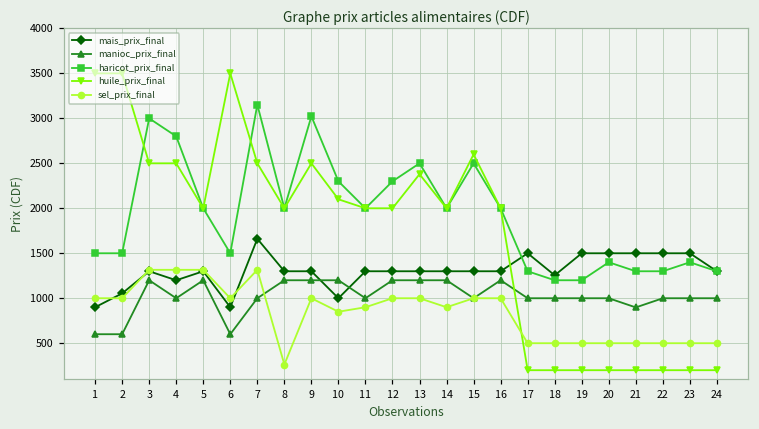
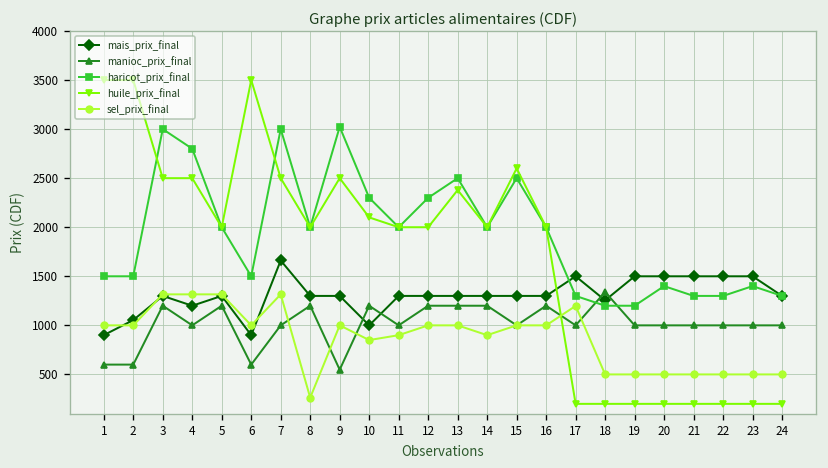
  {
    "mais_prix_final": {
      "1": 900,
      "2": 1100,
      "4": 1200,
      "6": 900,
      "7": 1700,
      "8": 1300,
      "9": 1300,
      "10": 1000,
      "11": 1300,
      "12": 1300,
      "13": 1300,
      "14": 1300,
      "15": 1300,
      "16": 1300,
      "17": 1500,
      "18": 1300,
      "19": 1500,
      "20": 1500,
      "21": 1500,
      "22": 1500,
      "23": 1500
    },
    "manioc_prix_final": {
      "1": 600,
      "2": 600,
      "3": 1200,
      "4": 1000,
      "5": 1200,
      "6": 600,
      "7": 1000,
      "8": 1200,
-     "9": 1200,
+     "9": 500,
      "10": 1200,
      "11": 1000,
      "12": 1200,
      "13": 1200,
      "14": 1200,
      "16": 1200,
      "17": 1000,
-     "18": 1000,
+     "18": 1300,
      "19": 1000,
      "20": 1000,
-     "21": 900,
+     "21": 1000,
      "22": 1000,
      "23": 1000,
      "24": 1000
    },
    "haricot_prix_final": {
      "1": 1500,
      "2": 1500,
      "3": 3000,
      "4": 2800,
      "6": 1500,
-     "7": 3200,
+     "7": 3000,
      "9": 3000,
      "10": 2300,
      "12": 2300,
      "13": 2500,
      "15": 2500,
      "17": 1300,
      "18": 1200,
      "19": 1200,
      "20": 1400,
      "21": 1300,
      "22": 1300,
      "23": 1400
    },
    "huile_prix_final": {
      "3": 2500,
      "4": 2500,
      "6": 3500,
      "7": 2500,
      "9": 2500,
      "10": 2100,
      "12": 2000,
      "13": 2400,
      "15": 2600,
      "17": 200,
      "18": 200,
      "19": 200,
      "20": 200,
      "21": 200,
      "22": 200,
      "23": 200,
      "24": 200
    },
    "sel_prix_final": {
      "1": 1000,
      "2": 1000,
      "4": 1300,
      "6": 1000,
      "7": 1300,
      "8": 300,
      "9": 1000,
      "10": 900,
      "11": 900,
      "12": 1000,
      "13": 1000,
      "14": 900,
      "16": 1000,
-     "17": 500,
+     "17": 1200,
      "18": 500,
      "19": 500,
      "20": 500,
      "21": 500,
      "22": 500,
      "23": 500,
      "24": 500
    }
  }
